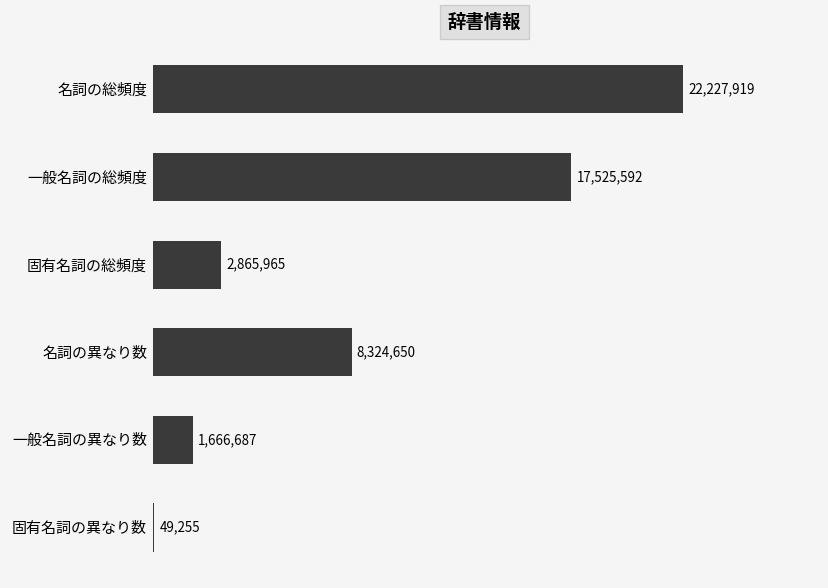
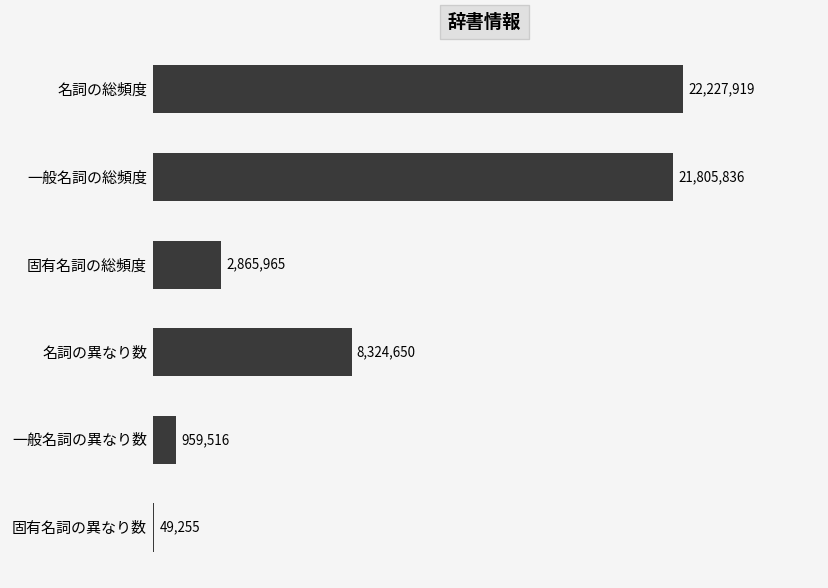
  {
    "名詞の総頻度": "22,227,919",
-   "一般名詞の総頻度": "17,525,592",
+   "一般名詞の総頻度": "21,805,836",
    "固有名詞の総頻度": "2,865,965",
    "名詞の異なり数": "8,324,650",
-   "一般名詞の異なり数": "1,666,687",
+   "一般名詞の異なり数": "959,516",
    "固有名詞の異なり数": "49,255"
  }
